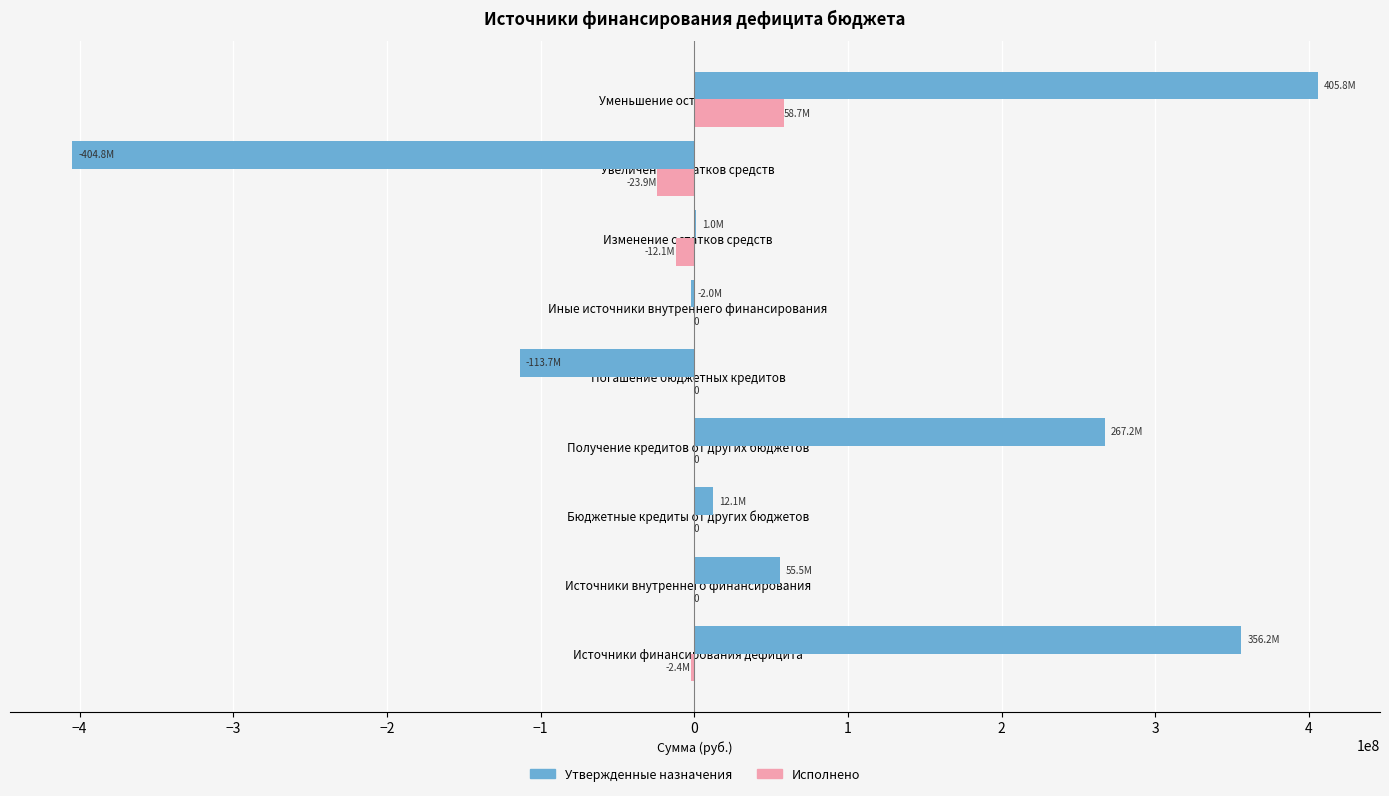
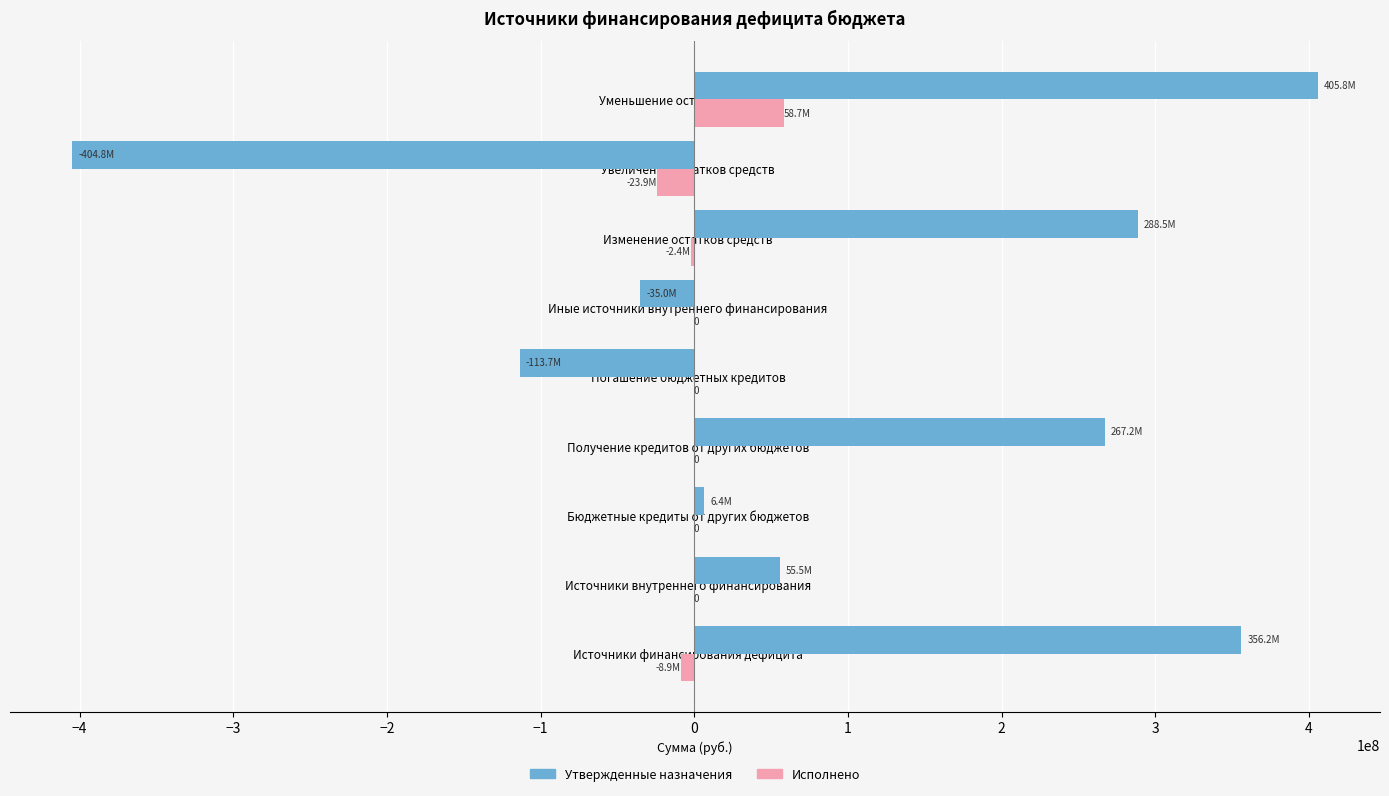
  {
    "Утвержденные назначения": {
      "Уменьшение остатков средств": "405.8M",
      "Увеличение остатков средств": "-404.8M",
-     "Изменение остатков средств": "1.0M",
-     "Иные источники внутреннего финансирования": "-2.0M",
+     "Изменение остатков средств": "288.5M",
+     "Иные источники внутреннего финансирования": "-35.0M",
      "Погашение бюджетных кредитов": "-113.7M",
      "Получение кредитов от других бюджетов": "267.2M",
-     "Бюджетные кредиты от других бюджетов": "12.1M",
+     "Бюджетные кредиты от других бюджетов": "6.4M",
      "Источники внутреннего финансирования": "55.5M",
      "Источники финансирования дефицита": "356.2M"
    },
    "Исполнено": {
      "Уменьшение остатков средств": "58.7M",
      "Увеличение остатков средств": "-23.9M",
-     "Изменение остатков средств": "-12.1M",
+     "Изменение остатков средств": "-2.4M",
      "Иные источники внутреннего финансирования": "0",
      "Погашение бюджетных кредитов": "0",
      "Получение кредитов от других бюджетов": "0",
      "Бюджетные кредиты от других бюджетов": "0",
      "Источники внутреннего финансирования": "0",
-     "Источники финансирования дефицита": "-2.4M"
+     "Источники финансирования дефицита": "-8.9M"
    }
  }
